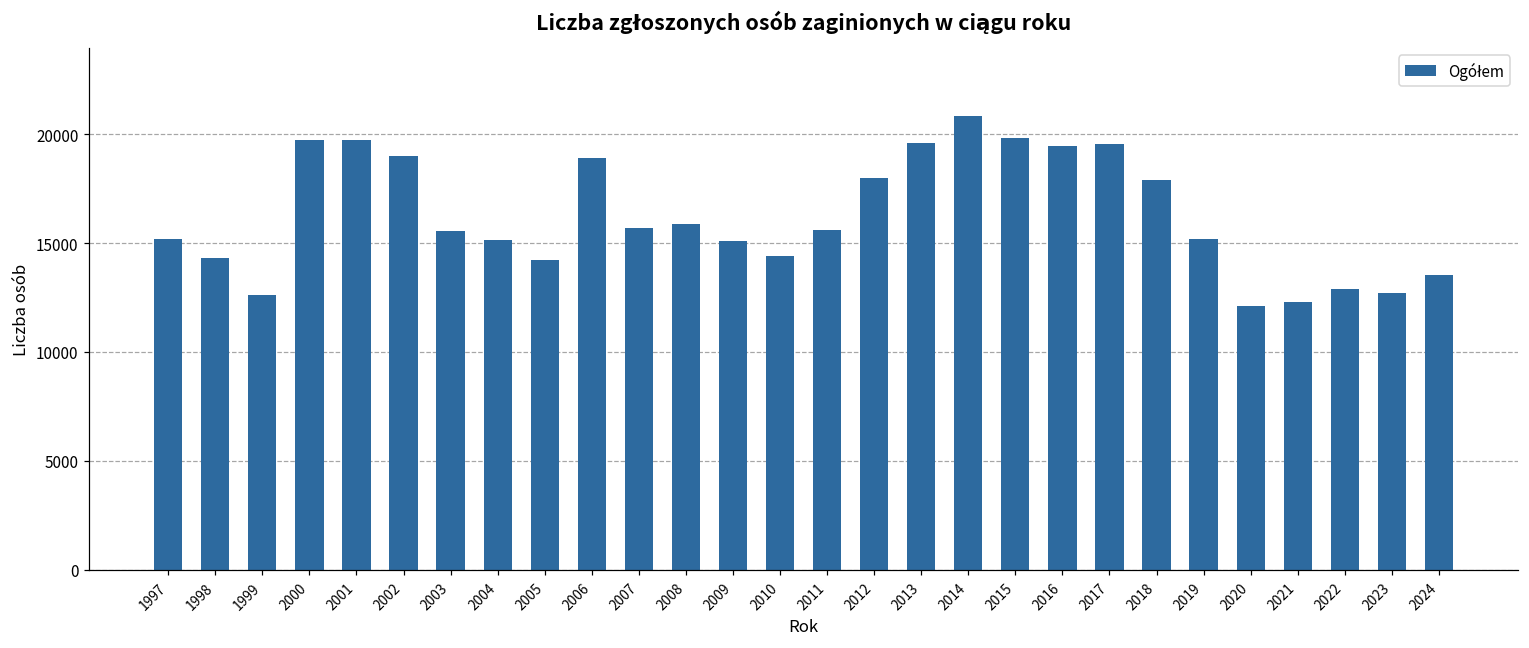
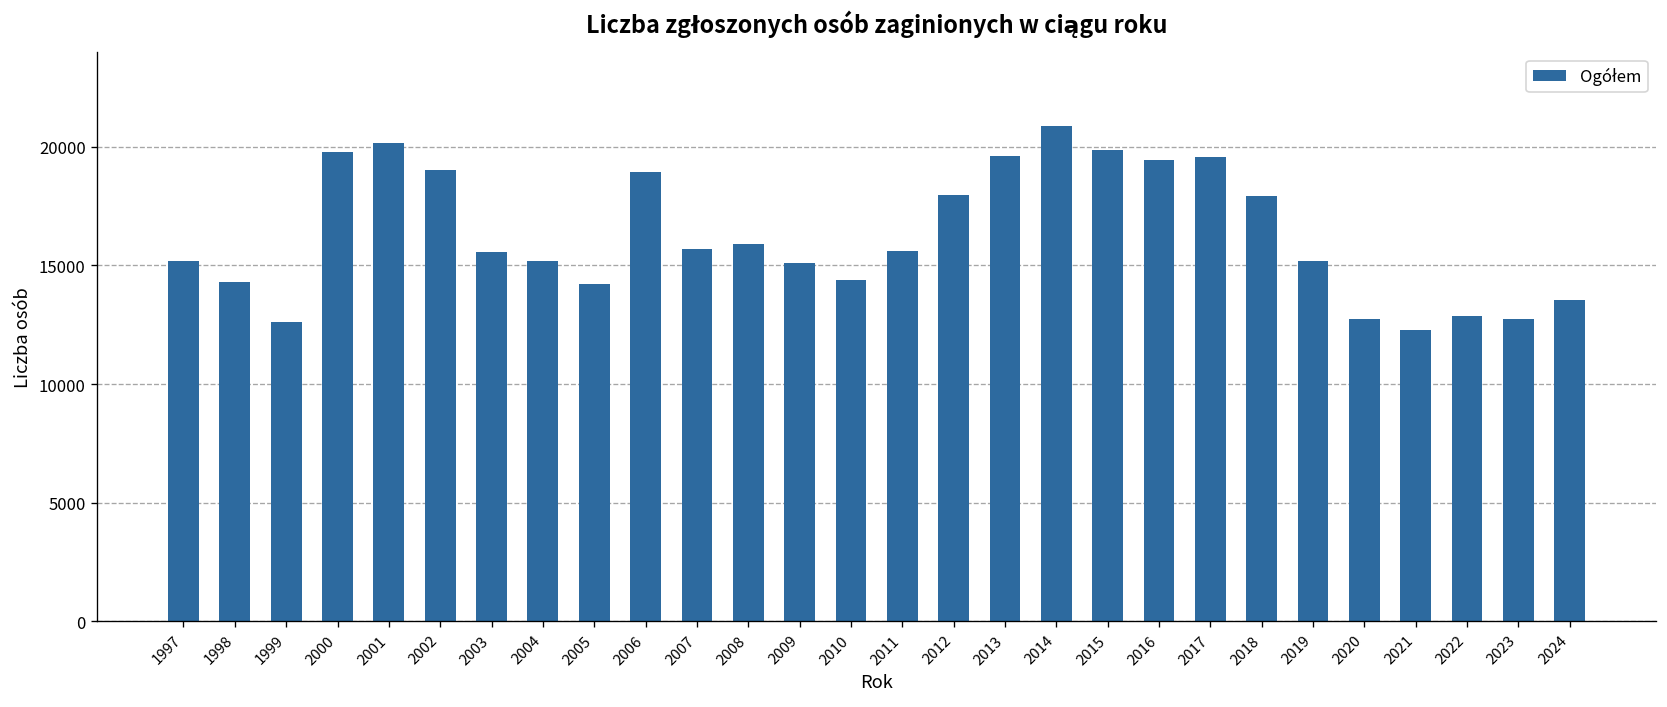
  {
    "1997": 15200,
    "1998": 14300,
    "1999": 12600,
    "2000": 19800,
-   "2001": 19700,
+   "2001": 20200,
    "2002": 19000,
    "2003": 15600,
    "2004": 15200,
    "2005": 14200,
    "2006": 18900,
    "2007": 15700,
    "2008": 15900,
    "2009": 15100,
    "2010": 14400,
    "2011": 15600,
    "2012": 18000,
    "2013": 19600,
    "2014": 20800,
    "2015": 19800,
    "2016": 19400,
    "2017": 19600,
    "2018": 17900,
    "2019": 15200,
-   "2020": 12100,
+   "2020": 12800,
    "2021": 12300,
    "2022": 12900,
    "2023": 12700,
    "2024": 13500
  }
